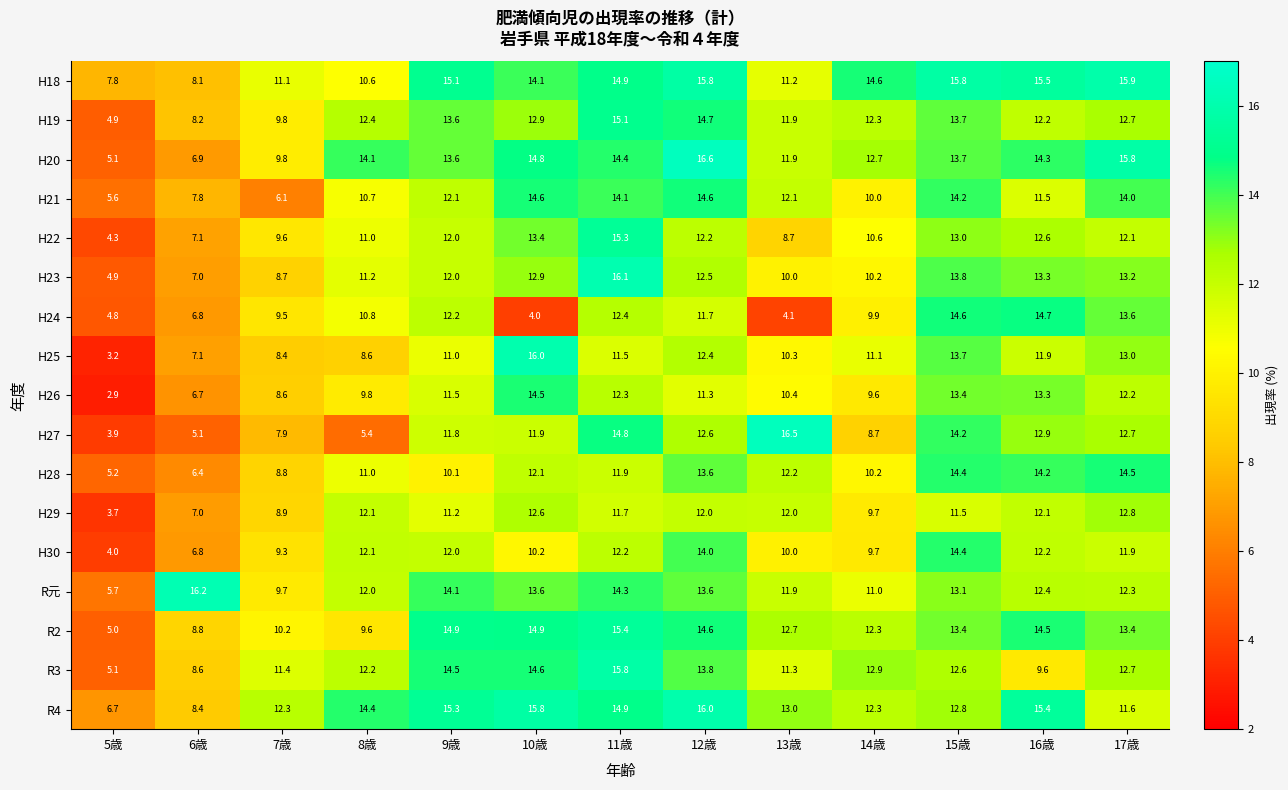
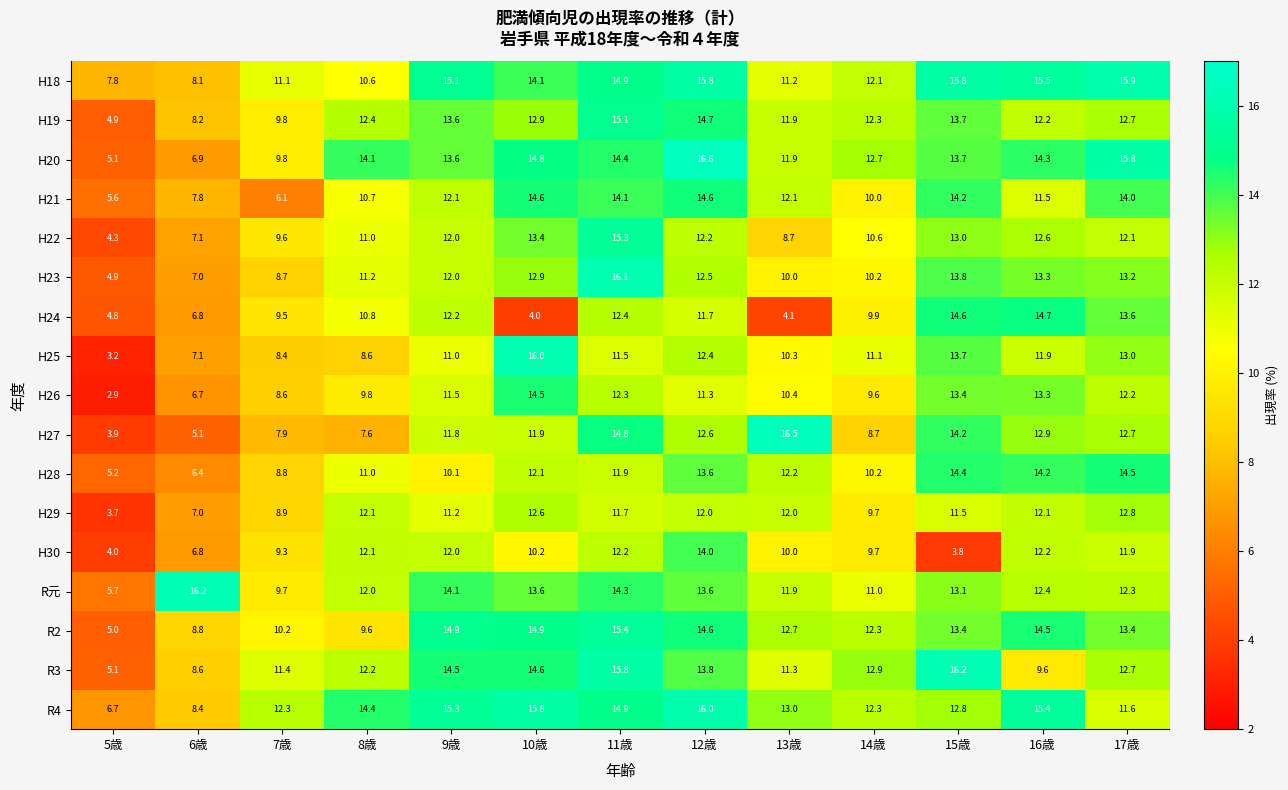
  {
    "H18": {
      "5歳": 7.8,
      "6歳": 8.1,
      "7歳": 11.1,
      "8歳": 10.6,
      "9歳": 15.1,
      "10歳": 14.1,
      "11歳": 14.9,
      "12歳": 15.8,
      "13歳": 11.2,
-     "14歳": 14.6,
+     "14歳": 12.1,
      "15歳": 15.8,
      "16歳": 15.5,
      "17歳": 15.9
    },
    "H27": {
      "5歳": 3.9,
      "6歳": 5.1,
      "7歳": 7.9,
-     "8歳": 5.4,
+     "8歳": 7.6,
      "9歳": 11.8,
      "10歳": 11.9,
      "11歳": 14.8,
      "12歳": 12.6,
      "13歳": 16.5,
      "14歳": 8.7,
      "15歳": 14.2,
      "16歳": 12.9,
      "17歳": 12.7
    },
    "H30": {
      "5歳": 4.0,
      "6歳": 6.8,
      "7歳": 9.3,
      "8歳": 12.1,
      "9歳": 12.0,
      "10歳": 10.2,
      "11歳": 12.2,
      "12歳": 14.0,
      "13歳": 10.0,
      "14歳": 9.7,
-     "15歳": 14.4,
+     "15歳": 3.8,
      "16歳": 12.2,
      "17歳": 11.9
    },
    "R3": {
      "5歳": 5.1,
      "6歳": 8.6,
      "7歳": 11.4,
      "8歳": 12.2,
      "9歳": 14.5,
      "10歳": 14.6,
      "11歳": 15.8,
      "12歳": 13.8,
      "13歳": 11.3,
      "14歳": 12.9,
-     "15歳": 12.6,
+     "15歳": 16.2,
      "16歳": 9.6,
      "17歳": 12.7
    }
  }
